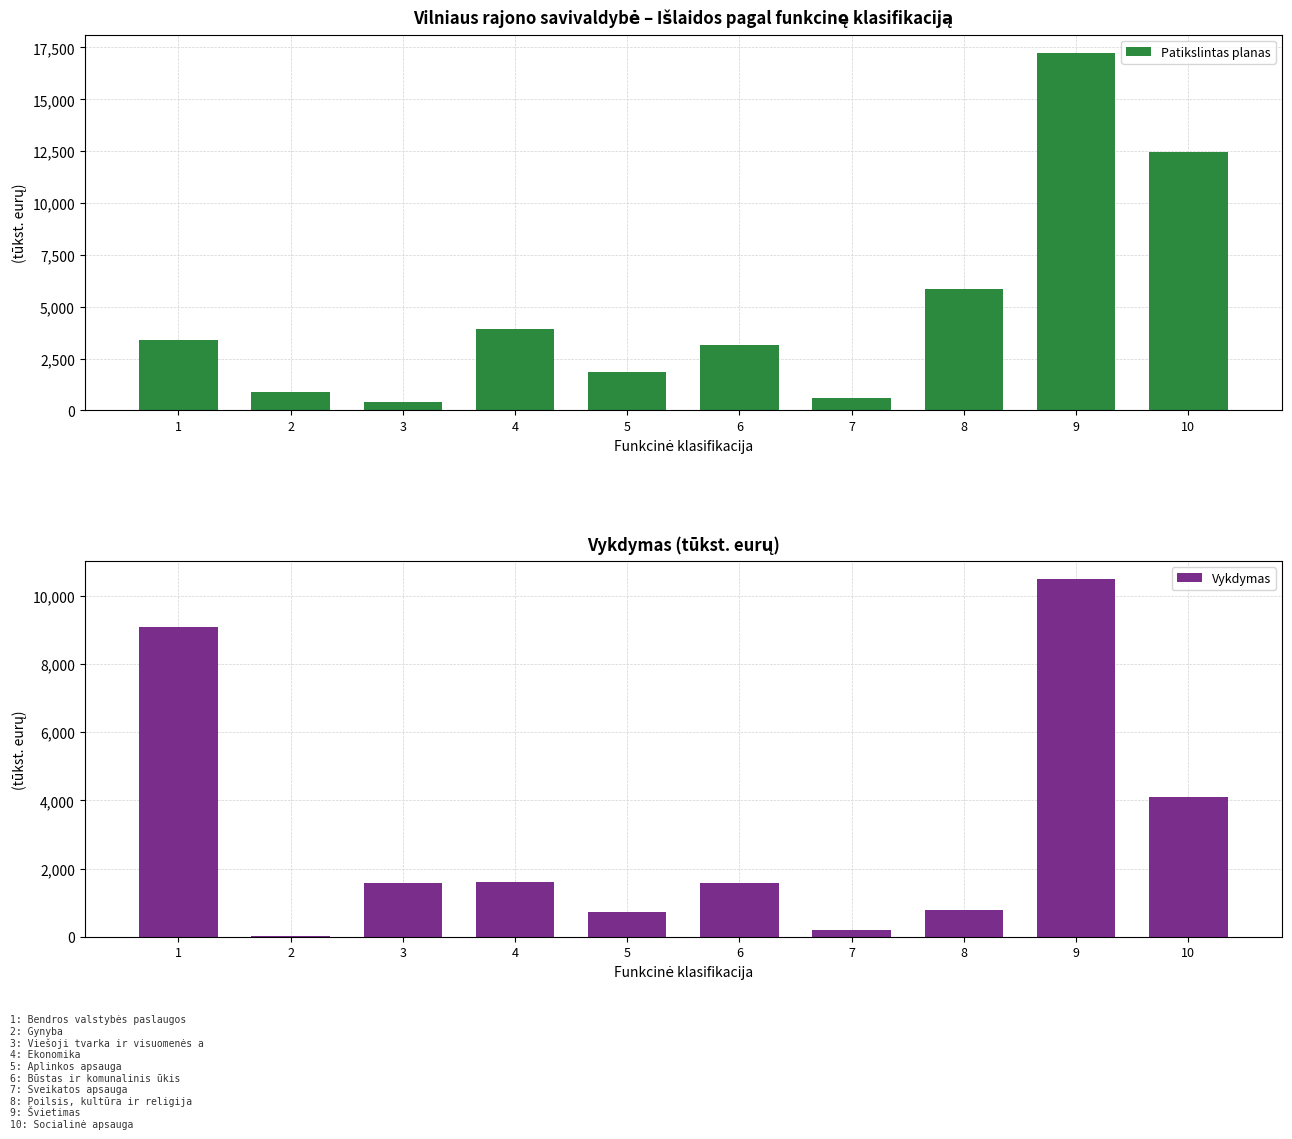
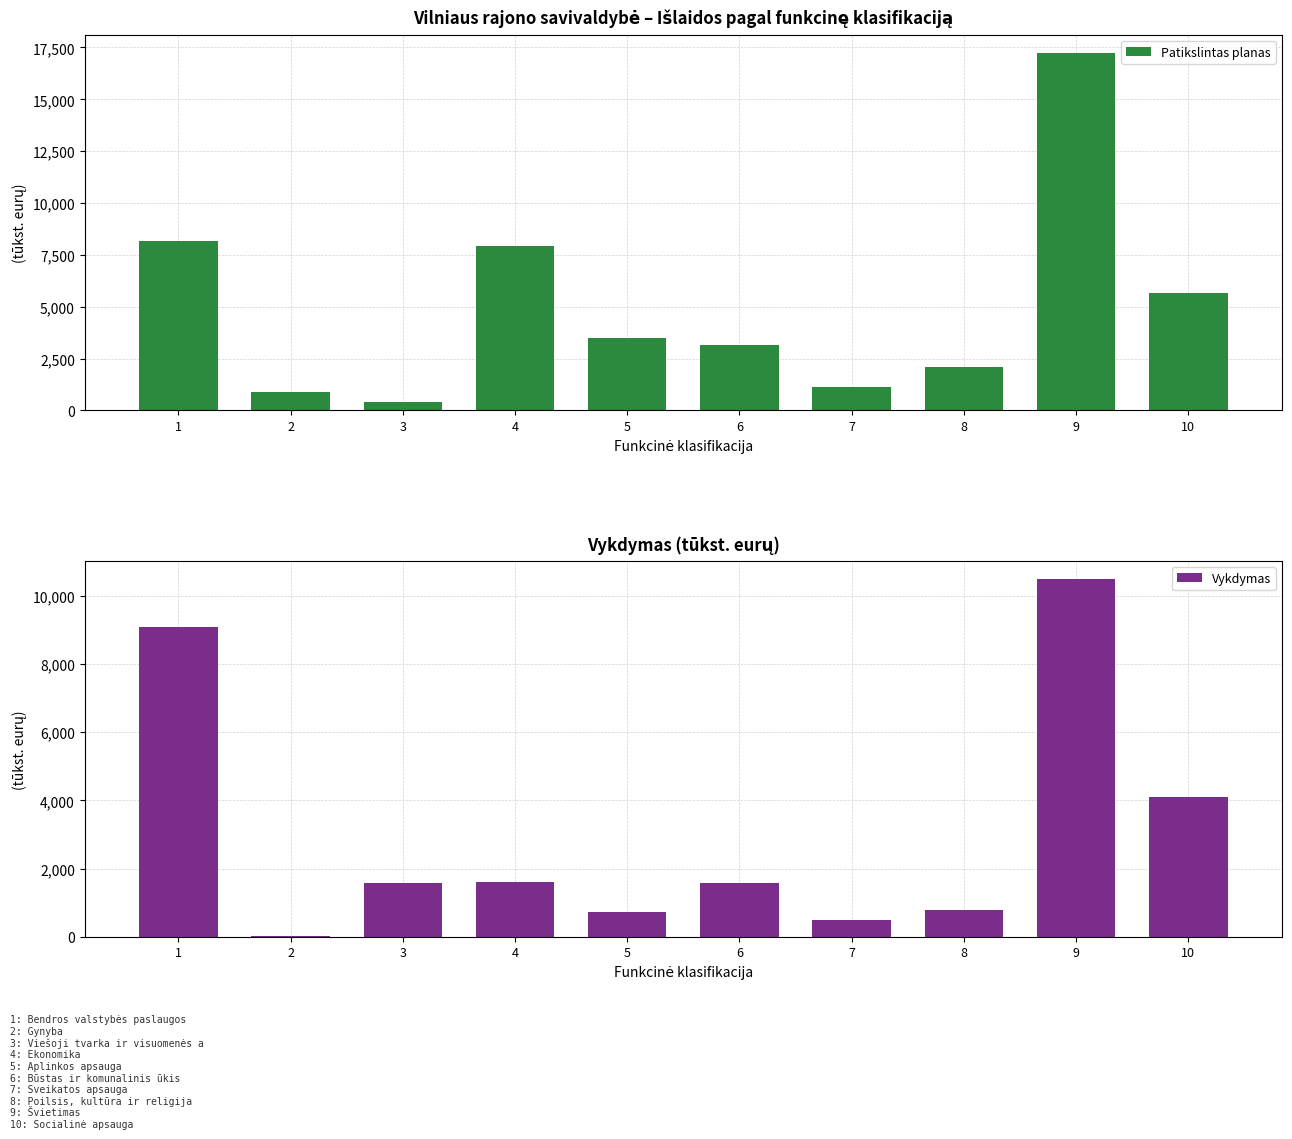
  {
    "Vilniaus rajono savivaldybė – Išlaidos pagal funkcinę klasifikaciją": {
-     "1": "3,400",
+     "1": "8,200",
      "2": "900",
      "3": "400",
-     "4": "3,900",
-     "5": "1,800",
+     "4": "7,900",
+     "5": "3,500",
      "6": "3,200",
-     "7": "600",
-     "8": "5,900",
+     "7": "1,100",
+     "8": "2,100",
      "9": "17,300",
-     "10": "12,500"
+     "10": "5,700"
    },
    "Vykdymas (tūkst. eurų)": {
      "1": "9,100",
      "3": "1,600",
      "4": "1,600",
      "5": "700",
      "6": "1,600",
-     "7": "200",
+     "7": "500",
      "8": "800",
      "9": "10,500",
      "10": "4,100"
    }
  }
